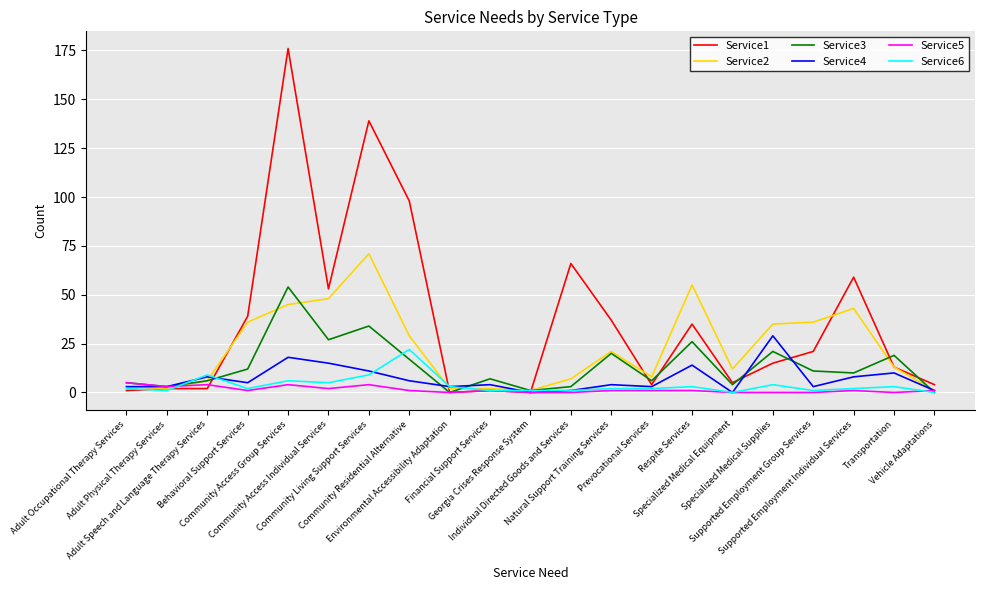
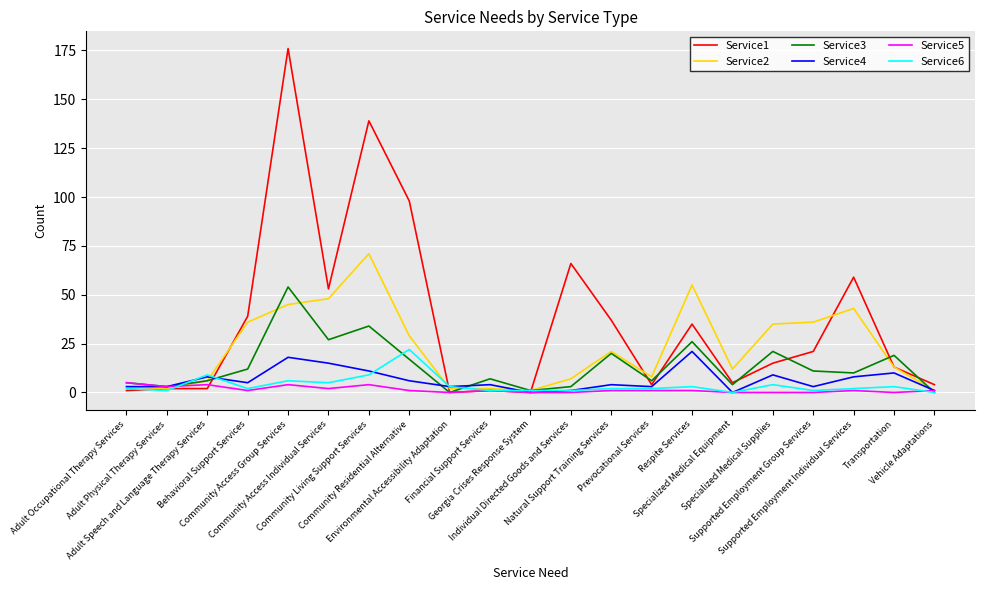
  {
    "Service1": {
      "Adult Speech and Language Therapy Services": 2,
      "Behavioral Support Services": 39,
      "Community Access Group Services": 176,
      "Community Access Individual Services": 53,
      "Community Living Support Services": 139,
      "Community Residential Alternative": 98,
      "Individual Directed Goods and Services": 66,
      "Natural Support Training Services": 37,
      "Respite Services": 35,
      "Specialized Medical Supplies": 15,
      "Supported Employment Group Services": 21,
      "Supported Employment Individual Services": 59,
      "Vehicle Adaptations": 4
    },
    "Service2": {
      "Behavioral Support Services": 36,
      "Community Access Group Services": 45,
      "Community Access Individual Services": 48,
      "Community Living Support Services": 71,
      "Community Residential Alternative": 29,
      "Individual Directed Goods and Services": 7,
      "Prevocational Services": 8,
      "Respite Services": 55,
      "Specialized Medical Equipment": 12,
      "Specialized Medical Supplies": 35,
      "Supported Employment Group Services": 36,
      "Supported Employment Individual Services": 43
    },
    "Service3": {
      "Behavioral Support Services": 12,
      "Community Access Group Services": 54,
      "Community Access Individual Services": 27,
      "Community Living Support Services": 34,
      "Community Residential Alternative": 17,
      "Financial Support Services": 7,
      "Individual Directed Goods and Services": 3,
      "Prevocational Services": 6,
      "Respite Services": 26,
      "Specialized Medical Supplies": 21,
      "Supported Employment Group Services": 11,
      "Supported Employment Individual Services": 10,
      "Transportation": 19
    },
    "Service4": {
      "Behavioral Support Services": 5,
      "Community Access Group Services": 18,
      "Community Access Individual Services": 15,
      "Community Living Support Services": 11,
      "Community Residential Alternative": 6,
      "Financial Support Services": 4,
      "Natural Support Training Services": 4,
-     "Respite Services": 14,
-     "Specialized Medical Supplies": 29,
+     "Respite Services": 21,
+     "Specialized Medical Supplies": 9,
      "Supported Employment Group Services": 3,
      "Supported Employment Individual Services": 8,
      "Transportation": 10
    },
    "Service5": {
      "Adult Speech and Language Therapy Services": 4,
      "Community Access Group Services": 4,
      "Community Access Individual Services": 2,
      "Community Living Support Services": 4,
      "Community Residential Alternative": 1,
      "Respite Services": 1,
      "Specialized Medical Supplies": 0,
      "Transportation": 0
    },
    "Service6": {
      "Community Access Group Services": 6,
      "Community Access Individual Services": 5,
      "Community Living Support Services": 9,
      "Community Residential Alternative": 22,
      "Respite Services": 3,
      "Specialized Medical Supplies": 4,
      "Transportation": 3
    }
  }
